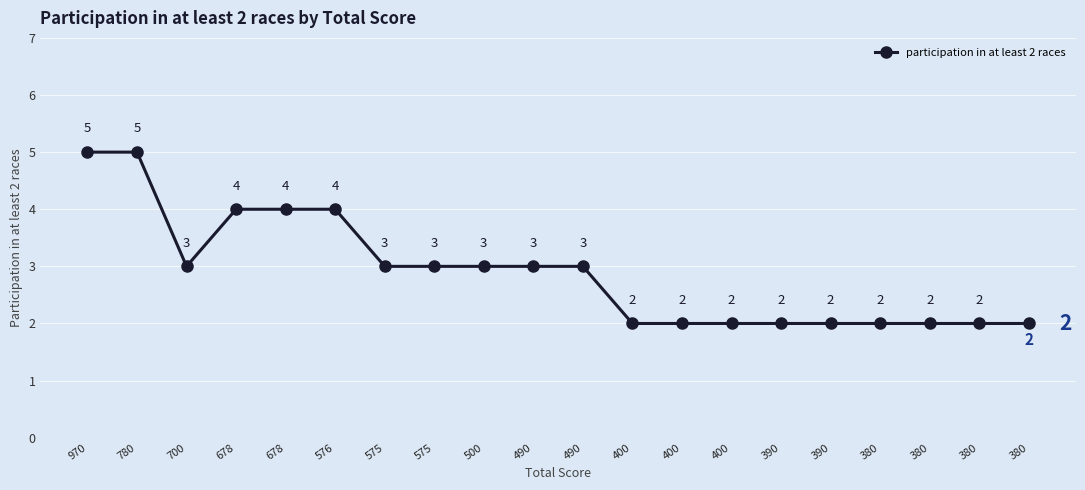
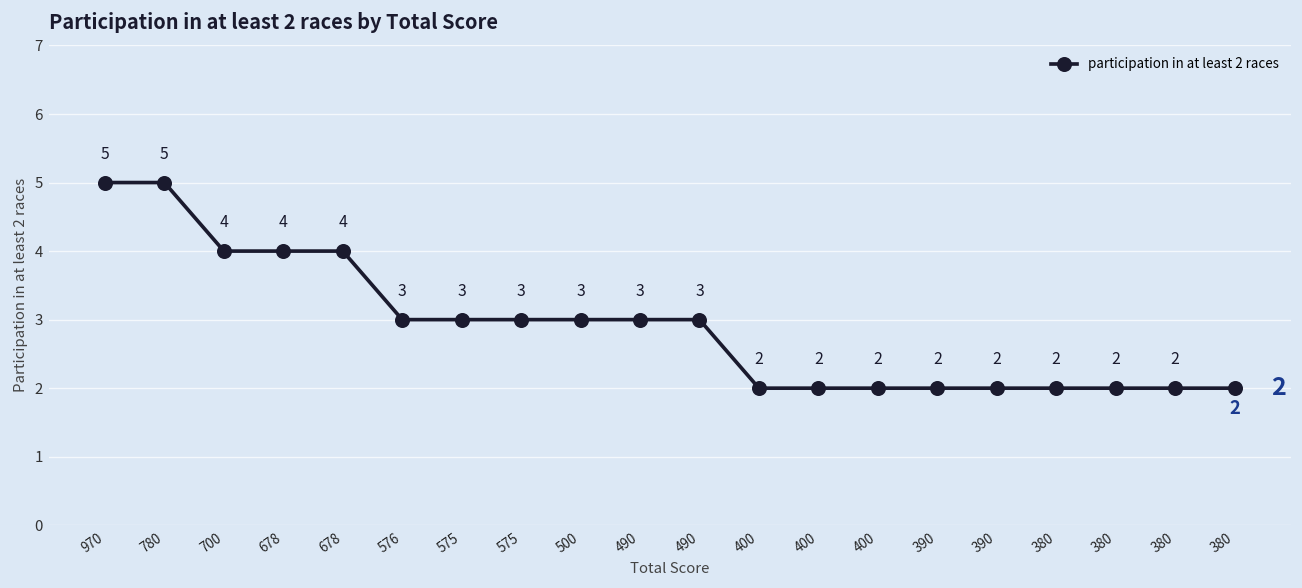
  {
    "970": 5,
    "780": 5,
-   "700": 3,
-   "576": 4,
+   "700": 4,
+   "576": 3,
    "500": 3
  }
